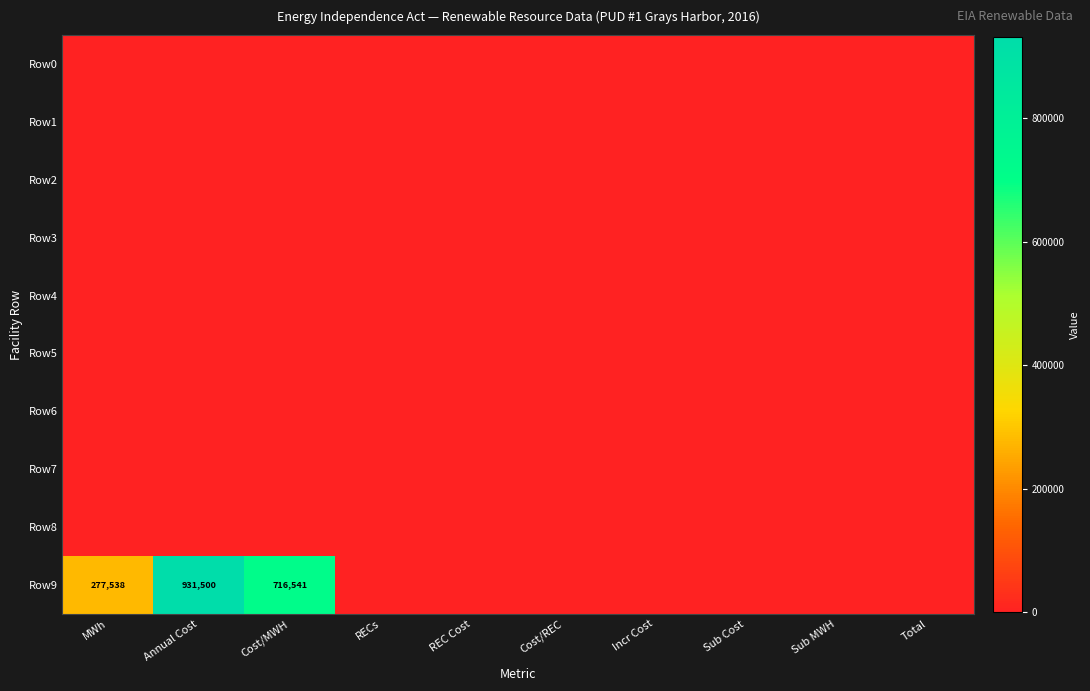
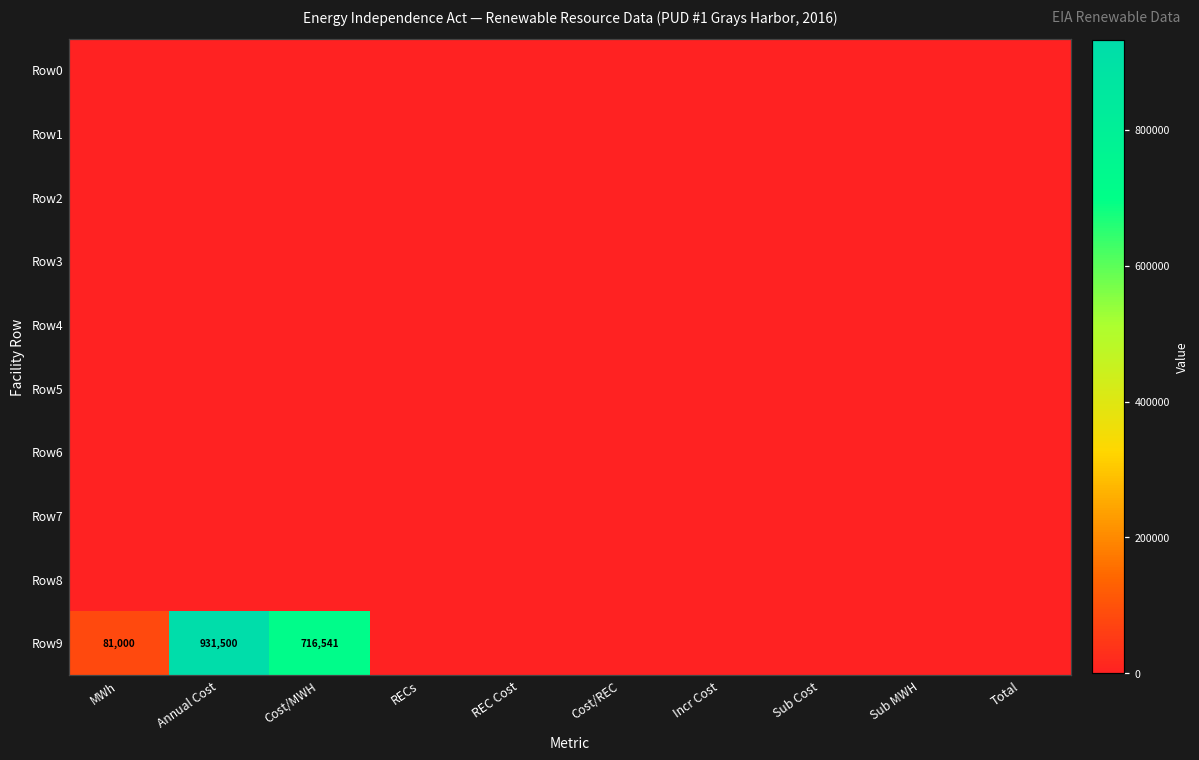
  {
    "Row9": {
-     "MWh": "277,538",
+     "MWh": "81,000",
      "Annual Cost": "931,500",
      "Cost/MWH": "716,541"
    }
  }
